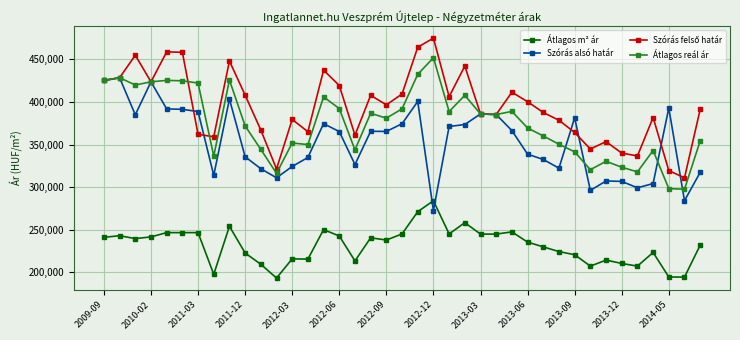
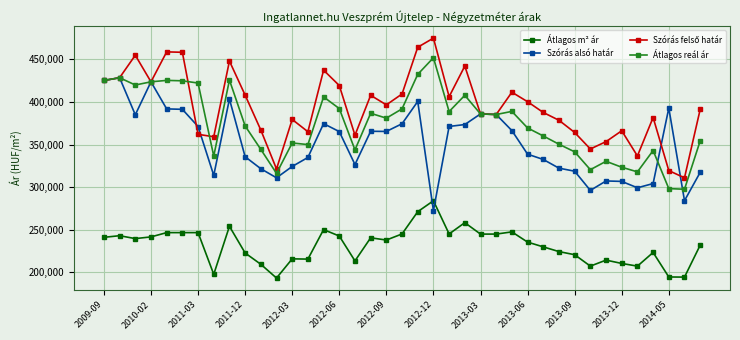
  {
    "Szórás alsó határ": {
-     "2011-03": "390,000",
+     "2011-03": "370,000",
      "2011-12": "340,000",
      "2012-03": "320,000",
      "2012-06": "370,000",
      "2012-09": "370,000",
      "2012-12": "270,000",
      "2013-06": "340,000",
-     "2013-09": "380,000",
+     "2013-09": "320,000",
      "2013-12": "310,000",
      "2014-05": "390,000"
    },
    "Szórás felső határ": {
      "2011-03": "360,000",
      "2011-12": "410,000",
      "2012-03": "380,000",
      "2012-06": "420,000",
      "2012-09": "400,000",
      "2012-12": "470,000",
      "2013-06": "400,000",
      "2013-09": "360,000",
-     "2013-12": "340,000",
+     "2013-12": "370,000",
      "2014-05": "320,000"
    }
  }
